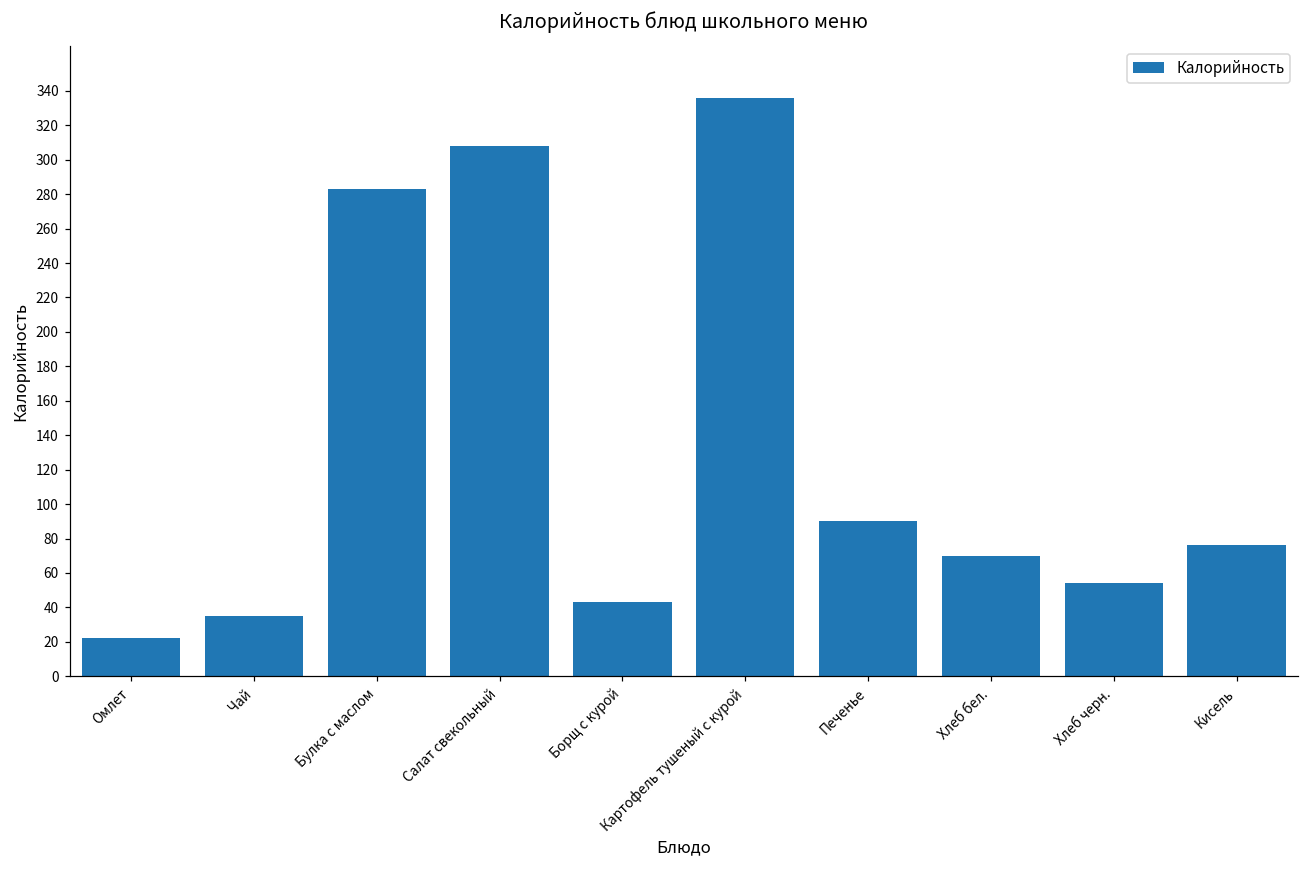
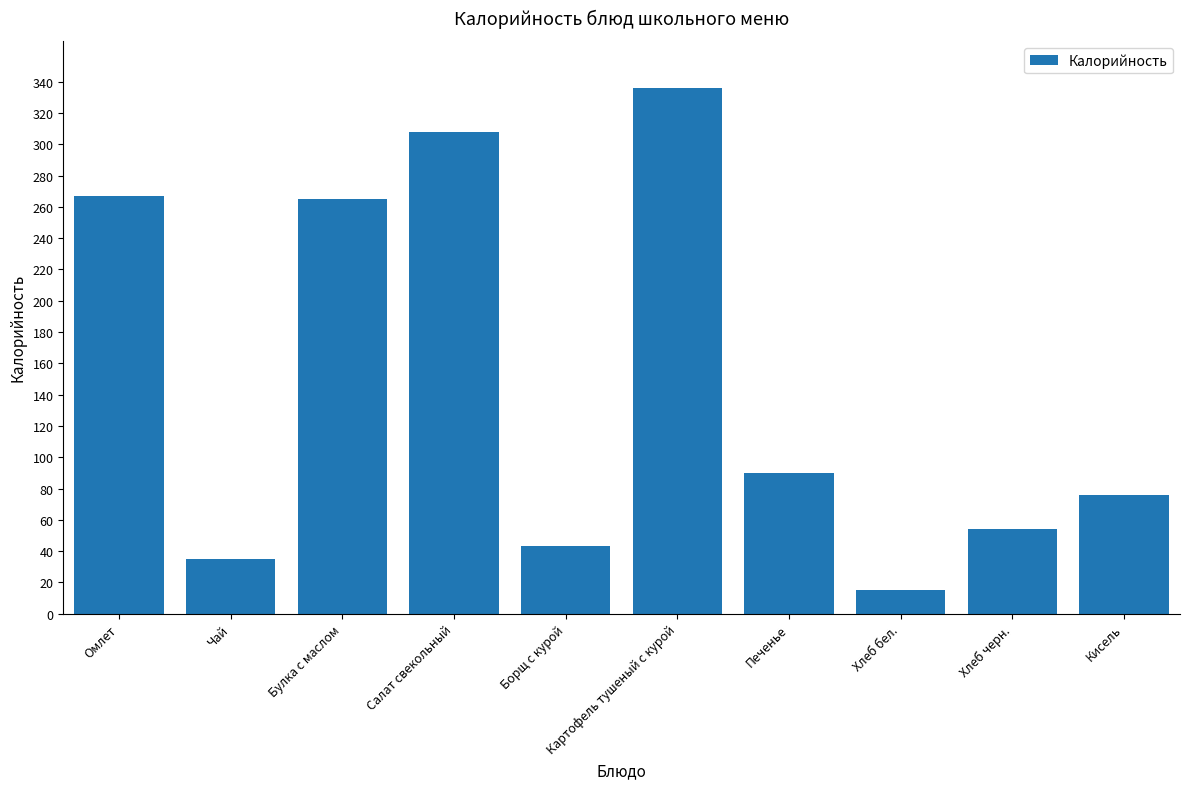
  {
-   "Омлет": 22,
+   "Омлет": 267,
    "Чай": 35,
-   "Булка с маслом": 283,
+   "Булка с маслом": 265,
    "Салат свекольный": 308,
    "Борщ с курой": 43,
    "Картофель тушеный с курой": 336,
    "Печенье": 90,
-   "Хлеб бел.": 70,
+   "Хлеб бел.": 15,
    "Хлеб черн.": 54,
    "Кисель": 76
  }
